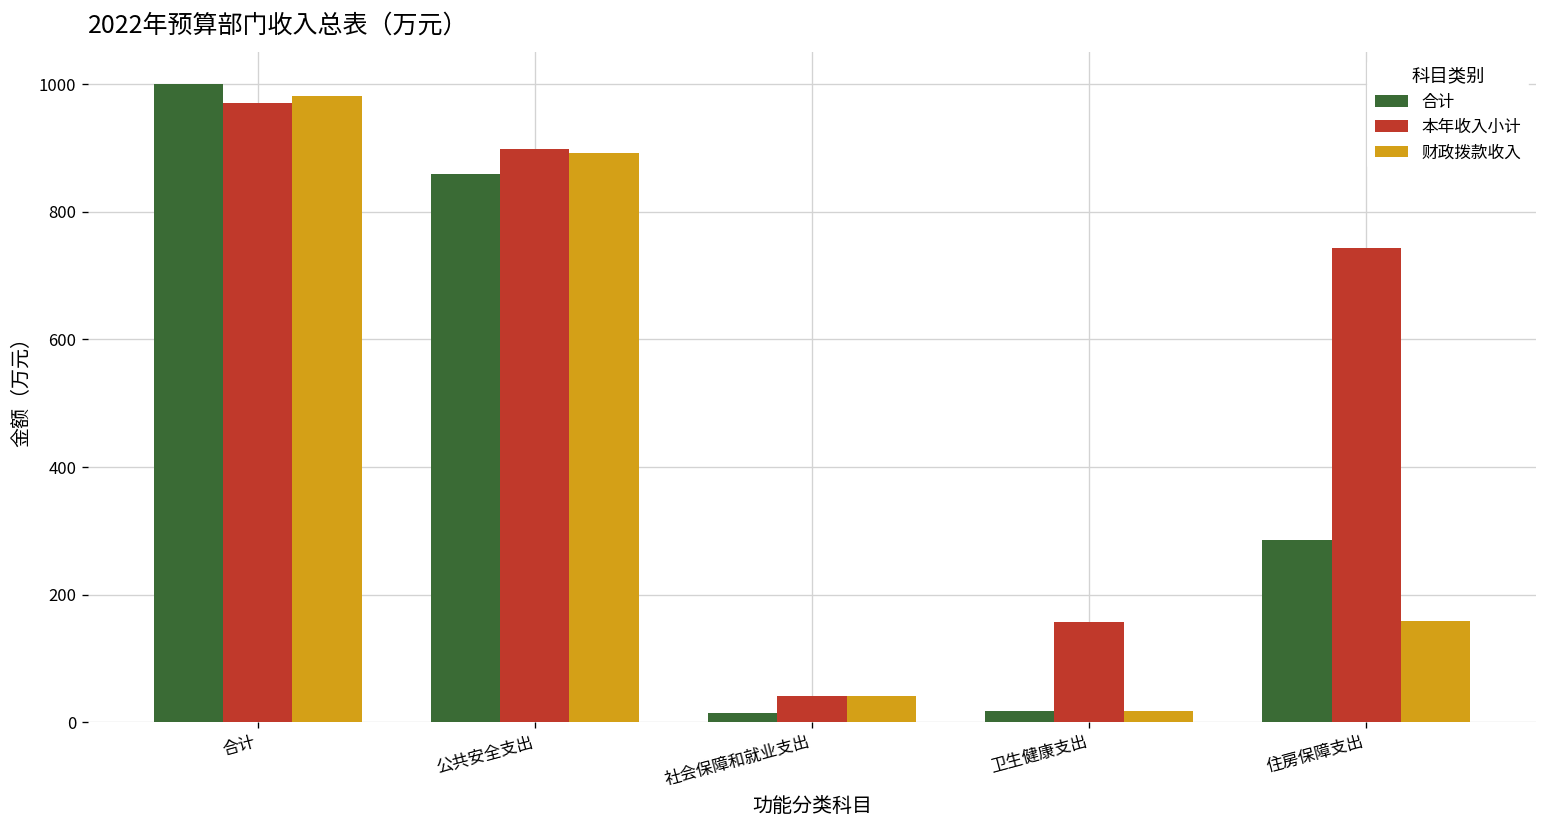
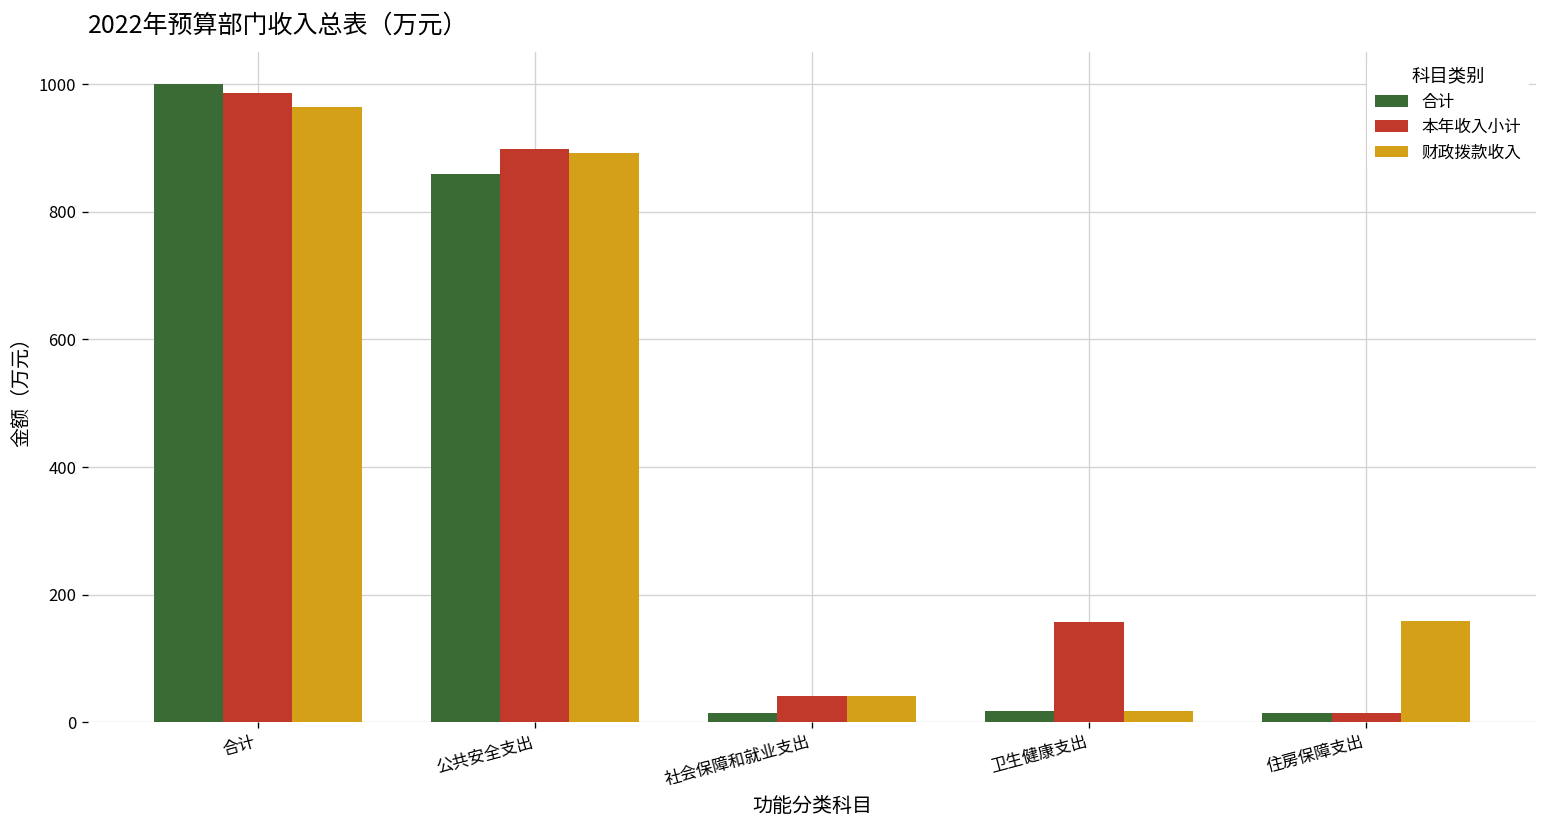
  {
    "合计": {
      "合计": 1000,
      "公共安全支出": 860,
      "社会保障和就业支出": 10,
      "卫生健康支出": 20,
-     "住房保障支出": 290
+     "住房保障支出": 10
    },
    "本年收入小计": {
-     "合计": 970,
+     "合计": 990,
      "公共安全支出": 900,
      "社会保障和就业支出": 40,
      "卫生健康支出": 160,
-     "住房保障支出": 740
+     "住房保障支出": 10
    },
    "财政拨款收入": {
-     "合计": 980,
+     "合计": 960,
      "公共安全支出": 890,
      "社会保障和就业支出": 40,
      "卫生健康支出": 20,
      "住房保障支出": 160
    }
  }
